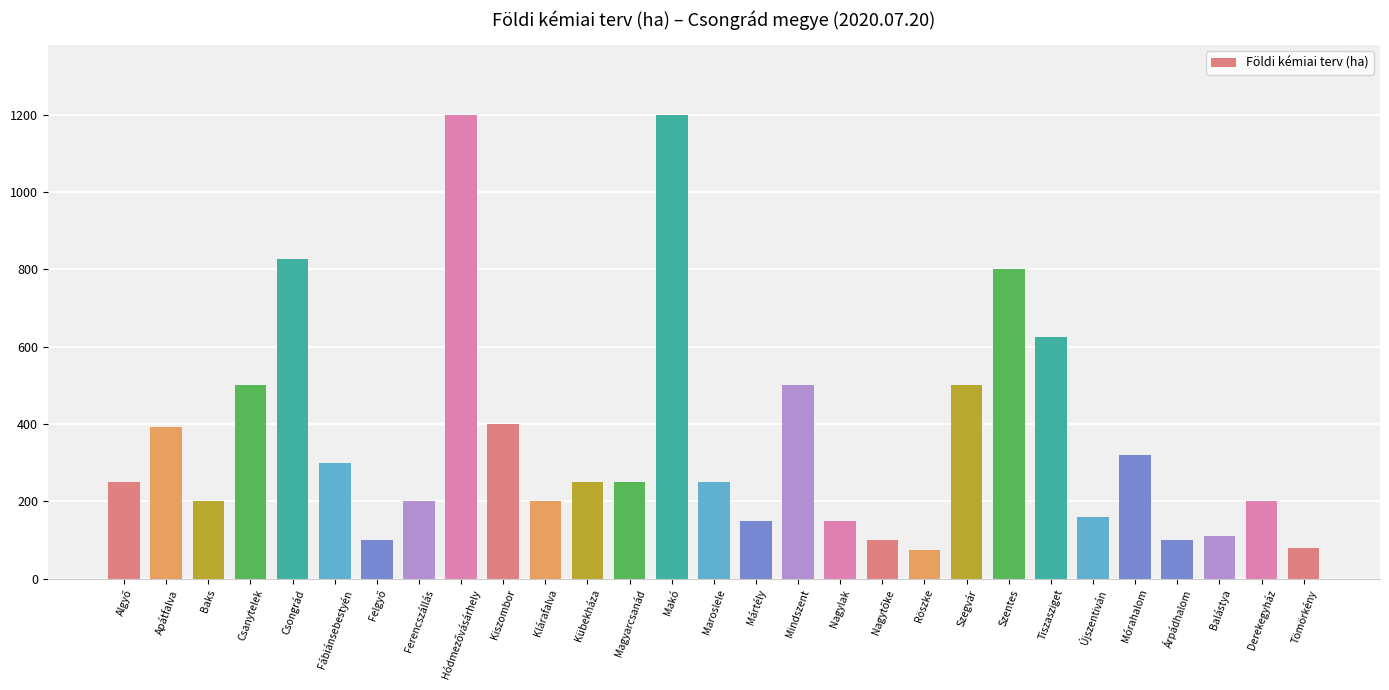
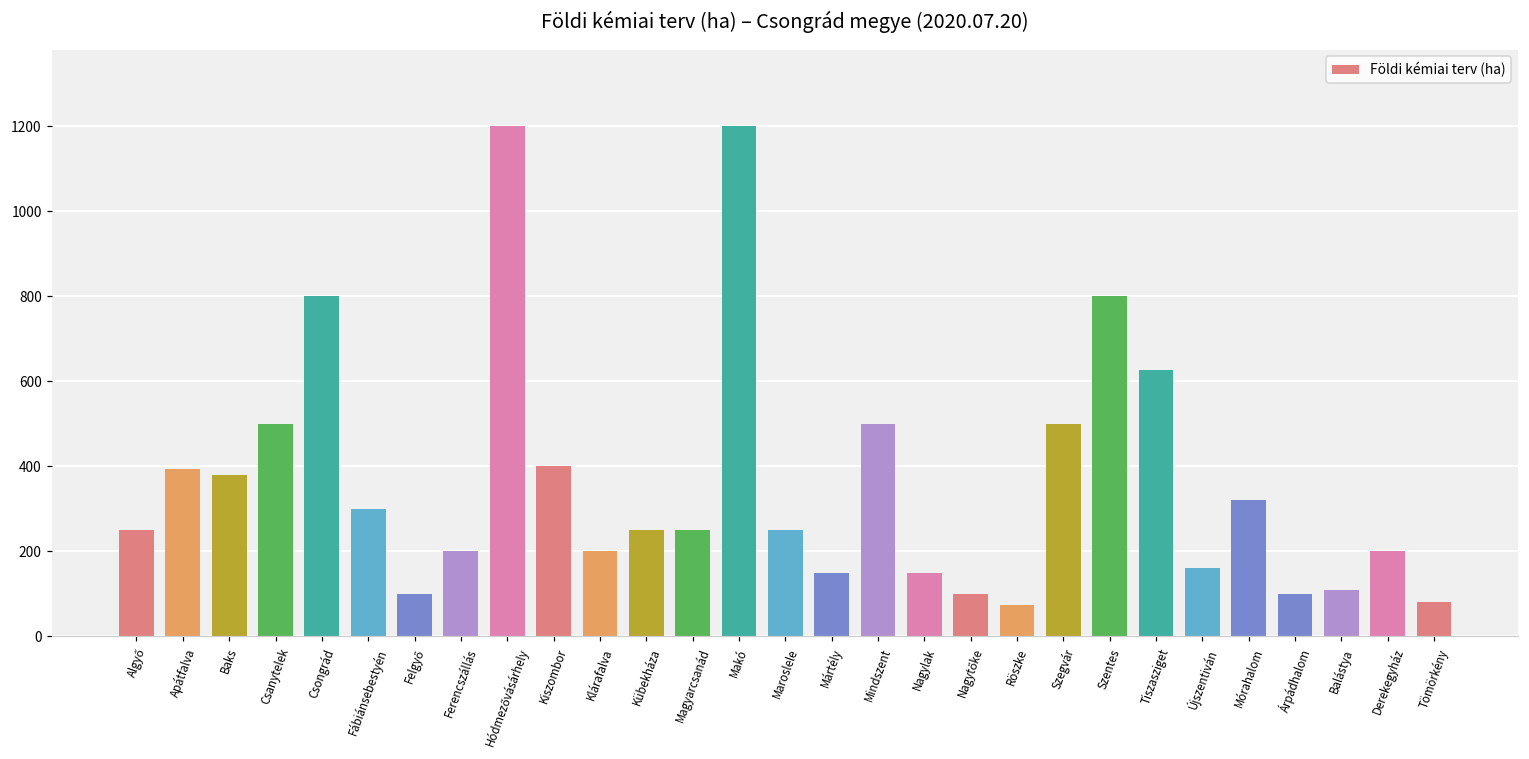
  {
    "Algyő": 250,
    "Apátfalva": 390,
-   "Baks": 200,
+   "Baks": 380,
    "Csanytelek": 500,
-   "Csongrád": 830,
+   "Csongrád": 800,
    "Fábiánsebestyén": 300,
    "Felgyő": 100,
    "Ferencszállás": 200,
    "Hódmezővásárhely": 1200,
    "Kiszombor": 400,
    "Klárafalva": 200,
    "Kübekháza": 250,
    "Magyarcsanád": 250,
    "Makó": 1200,
    "Maroslele": 250,
    "Mártély": 150,
    "Mindszent": 500,
    "Nagylak": 150,
    "Nagytőke": 100,
    "Röszke": 70,
    "Szegvár": 500,
    "Szentes": 800,
    "Tiszasziget": 630,
    "Újszentiván": 160,
    "Mórahalom": 320,
    "Árpádhalom": 100,
    "Balástya": 110,
    "Derekegyház": 200,
    "Tömörkény": 80
  }
